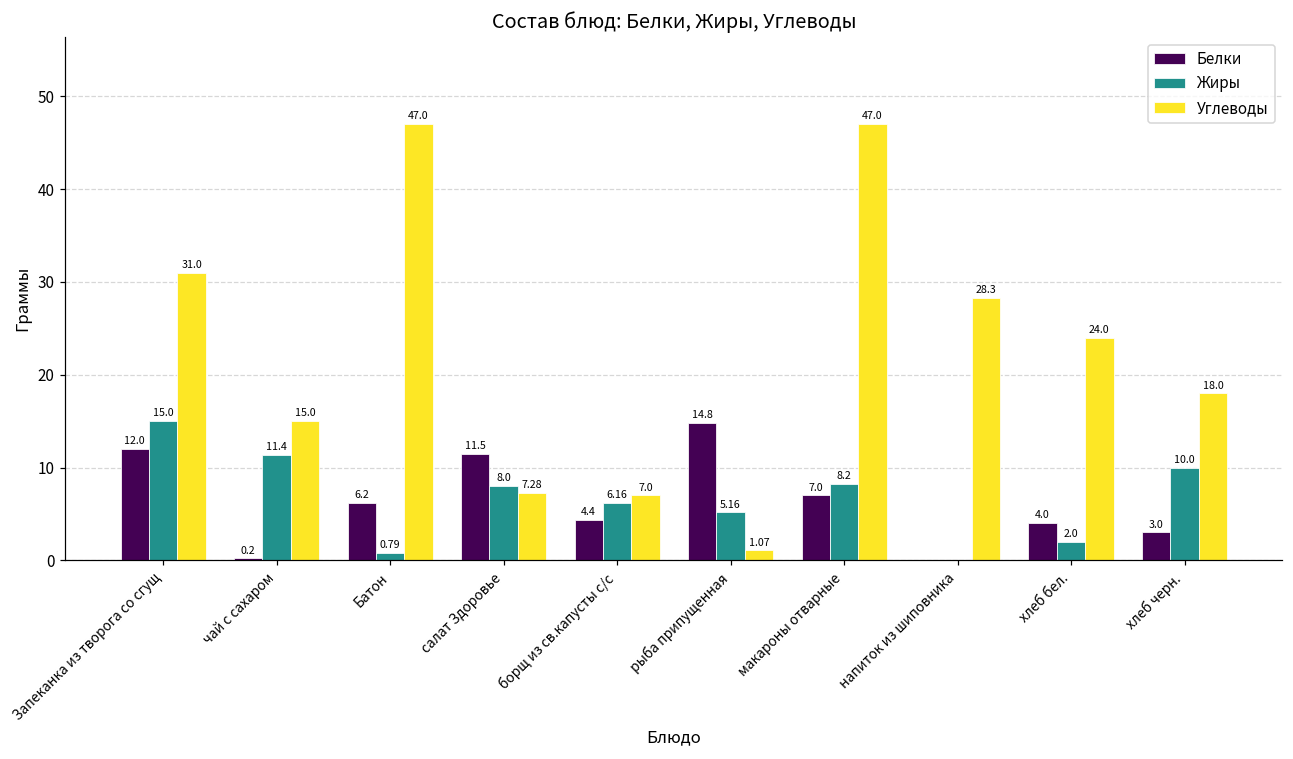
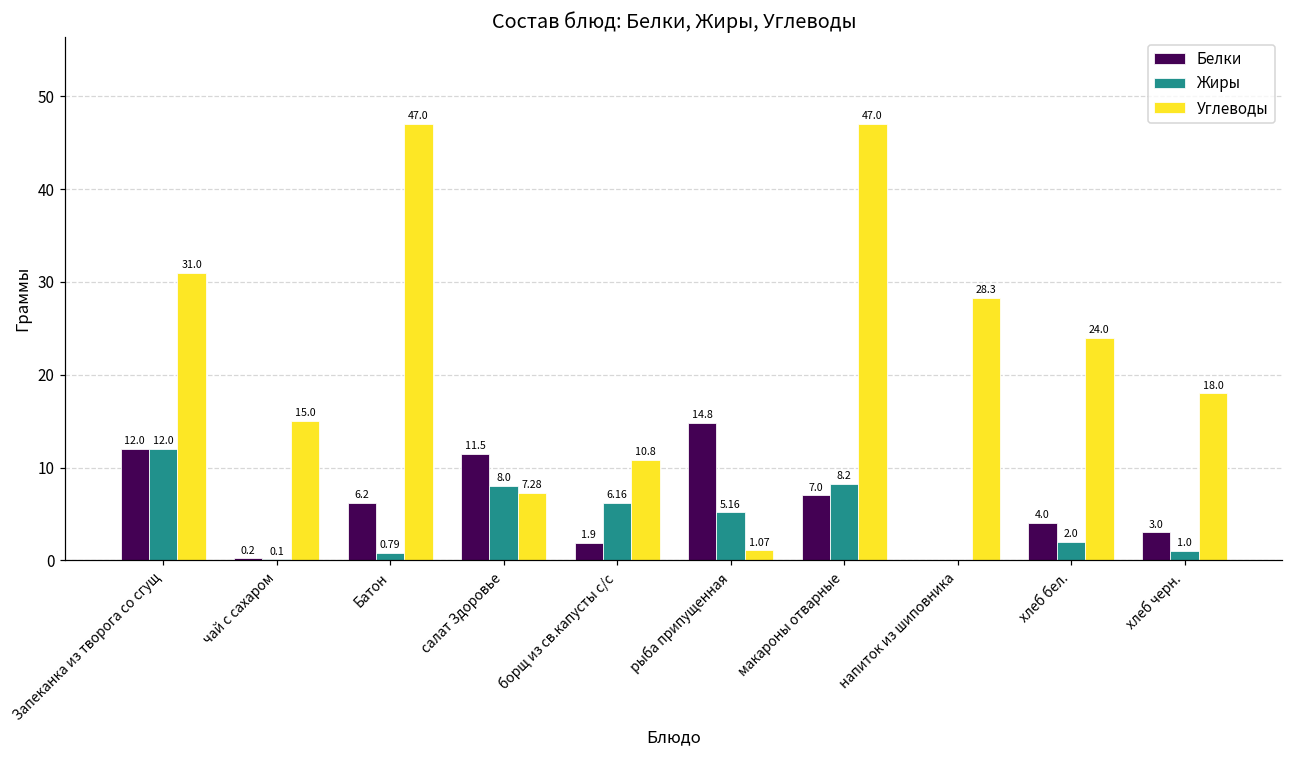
  {
    "Белки": {
      "Запеканка из творога со сгущ": 12.0,
      "чай с сахаром": 0.2,
      "Батон": 6.2,
      "салат Здоровье": 11.5,
-     "борщ из св.капусты с/с": 4.4,
+     "борщ из св.капусты с/с": 1.9,
      "рыба припущенная": 14.8,
      "макароны отварные": 7.0,
      "хлеб бел.": 4.0,
      "хлеб черн.": 3.0
    },
    "Жиры": {
-     "Запеканка из творога со сгущ": 15.0,
-     "чай с сахаром": 11.4,
+     "Запеканка из творога со сгущ": 12.0,
+     "чай с сахаром": 0.1,
      "Батон": 0.79,
      "салат Здоровье": 8.0,
      "борщ из св.капусты с/с": 6.16,
      "рыба припущенная": 5.16,
      "макароны отварные": 8.2,
      "хлеб бел.": 2.0,
-     "хлеб черн.": 10.0
+     "хлеб черн.": 1.0
    },
    "Углеводы": {
      "Запеканка из творога со сгущ": 31.0,
      "чай с сахаром": 15.0,
      "Батон": 47.0,
      "салат Здоровье": 7.28,
-     "борщ из св.капусты с/с": 7.0,
+     "борщ из св.капусты с/с": 10.8,
      "рыба припущенная": 1.07,
      "макароны отварные": 47.0,
      "напиток из шиповника": 28.3,
      "хлеб бел.": 24.0,
      "хлеб черн.": 18.0
    }
  }
